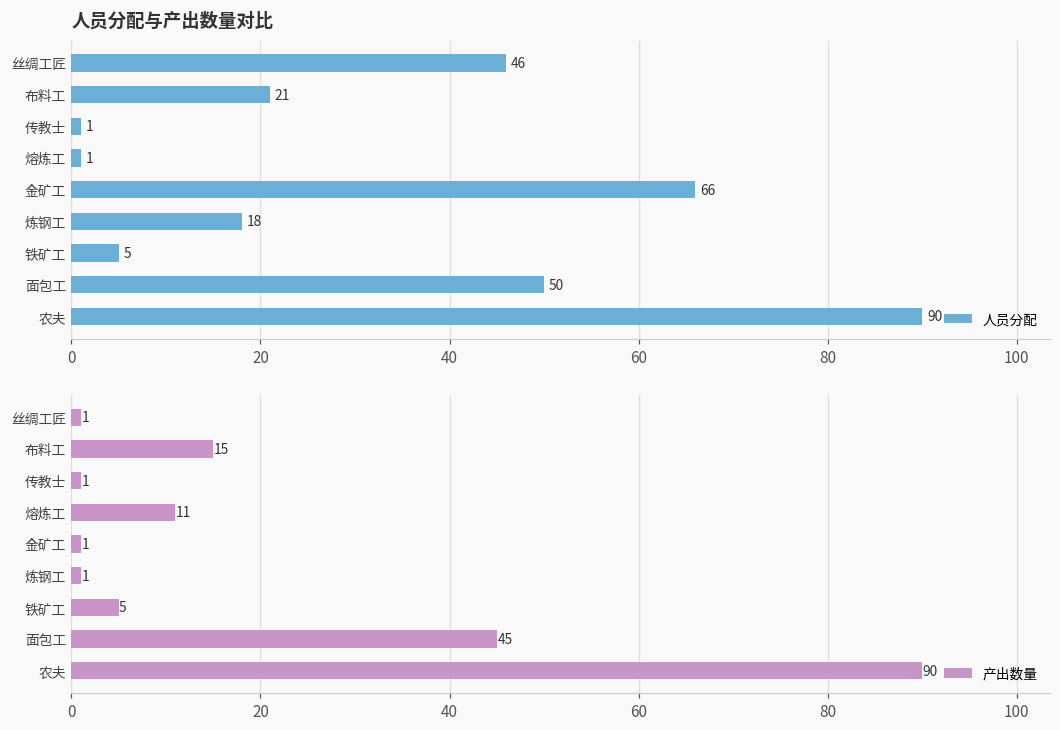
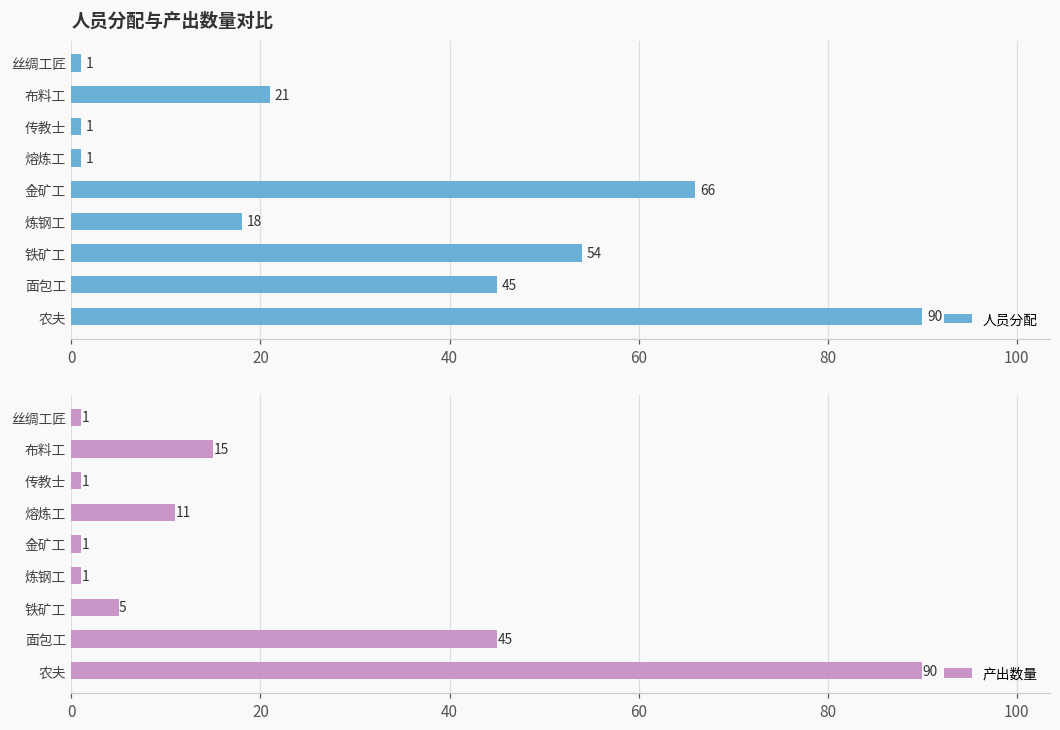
  {
    "人员分配与产出数量对比": {
-     "丝绸工匠": 46,
+     "丝绸工匠": 1,
      "布料工": 21,
      "传教士": 1,
      "熔炼工": 1,
      "金矿工": 66,
      "炼钢工": 18,
-     "铁矿工": 5,
-     "面包工": 50,
+     "铁矿工": 54,
+     "面包工": 45,
      "农夫": 90
    }
  }
